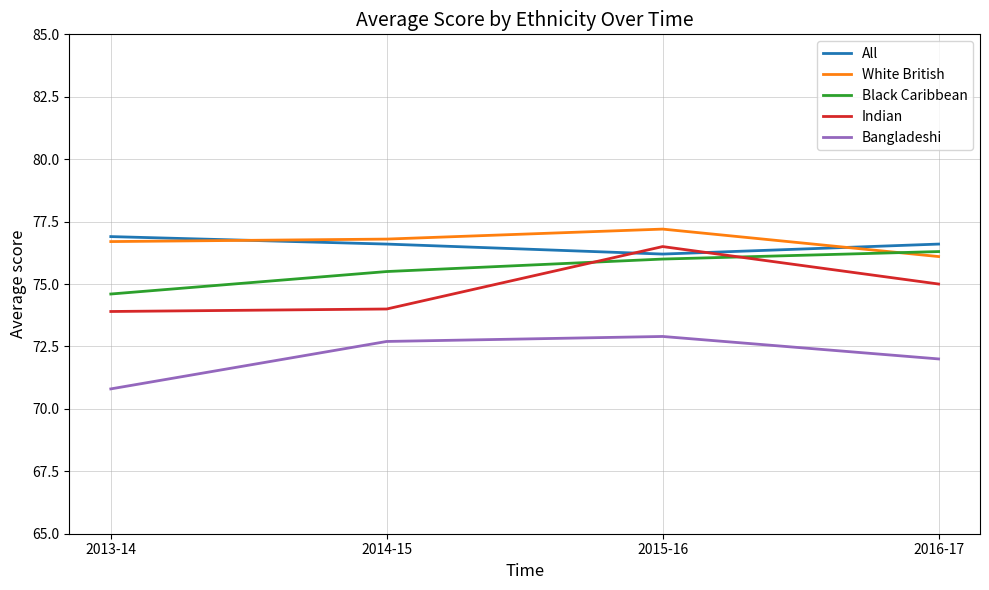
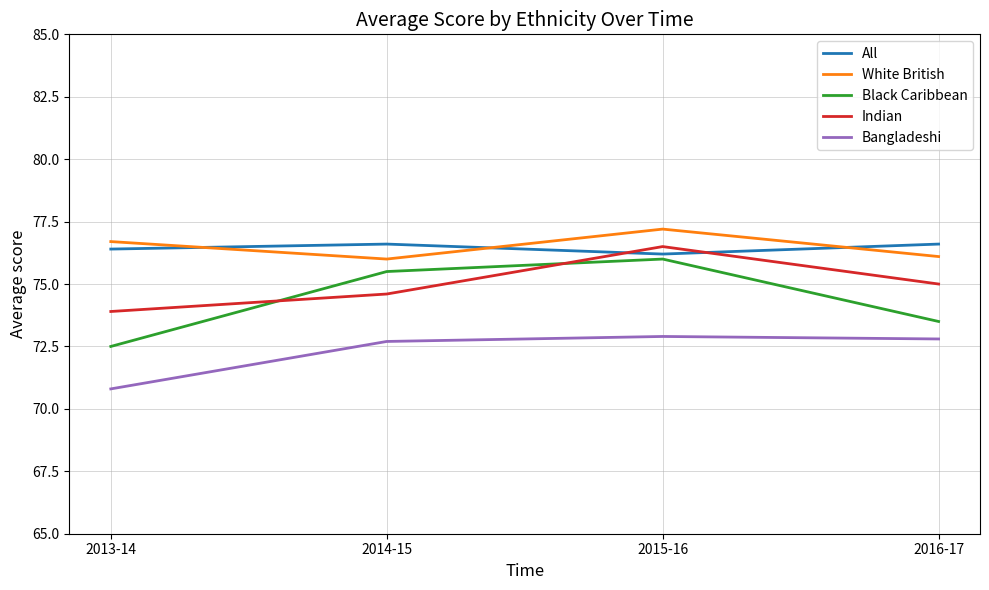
  {
    "All": {
-     "2013-14": 76.9,
+     "2013-14": 76.4,
      "2014-15": 76.6,
      "2015-16": 76.2,
      "2016-17": 76.6
    },
    "White British": {
      "2013-14": 76.7,
-     "2014-15": 76.8,
+     "2014-15": 76.0,
      "2015-16": 77.2,
      "2016-17": 76.1
    },
    "Black Caribbean": {
-     "2013-14": 74.6,
+     "2013-14": 72.5,
      "2014-15": 75.5,
      "2015-16": 76.0,
-     "2016-17": 76.3
+     "2016-17": 73.5
    },
    "Indian": {
      "2013-14": 73.9,
-     "2014-15": 74.0,
+     "2014-15": 74.6,
      "2015-16": 76.5,
      "2016-17": 75.0
    },
    "Bangladeshi": {
      "2013-14": 70.8,
      "2014-15": 72.7,
      "2015-16": 72.9,
-     "2016-17": 72.0
+     "2016-17": 72.8
    }
  }
